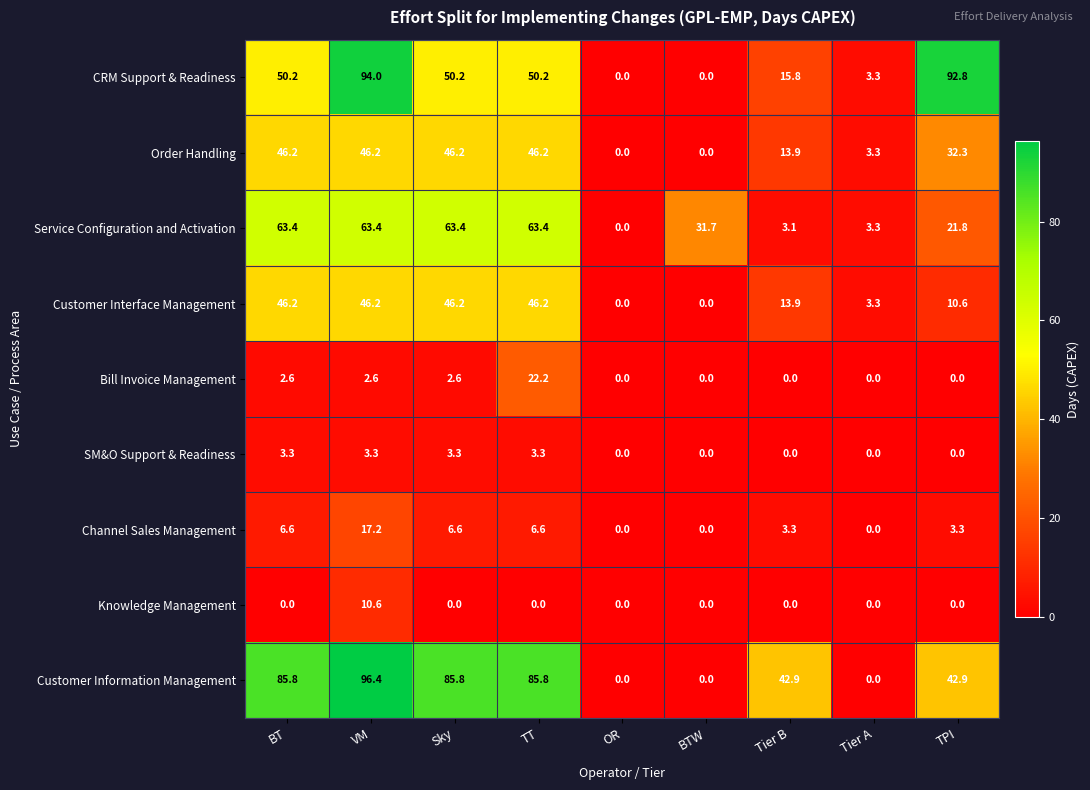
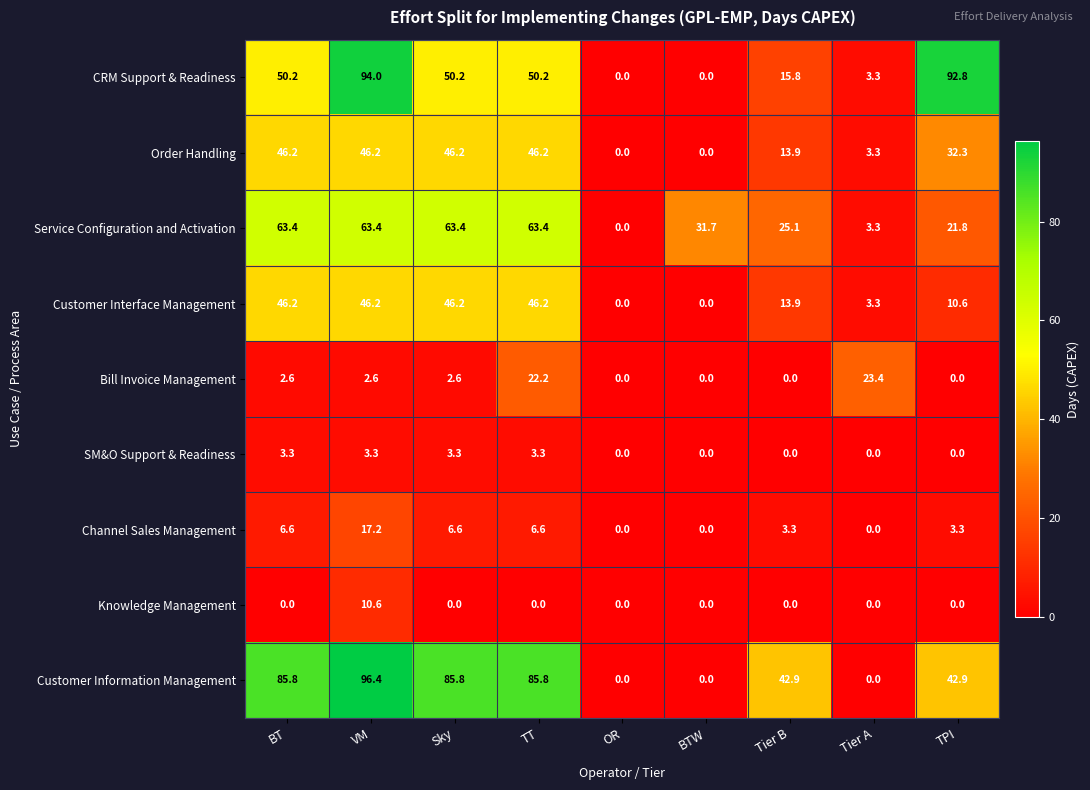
  {
    "CRM Support & Readiness": {
      "BT": 50.2,
      "VM": 94.0,
      "Sky": 50.2,
      "TT": 50.2,
      "OR": 0.0,
      "BTW": 0.0,
      "Tier B": 15.8,
      "Tier A": 3.3,
      "TPI": 92.8
    },
    "Order Handling": {
      "BT": 46.2,
      "VM": 46.2,
      "Sky": 46.2,
      "TT": 46.2,
      "OR": 0.0,
      "BTW": 0.0,
      "Tier B": 13.9,
      "Tier A": 3.3,
      "TPI": 32.3
    },
    "Service Configuration and Activation": {
      "BT": 63.4,
      "VM": 63.4,
      "Sky": 63.4,
      "TT": 63.4,
      "OR": 0.0,
      "BTW": 31.7,
-     "Tier B": 3.1,
+     "Tier B": 25.1,
      "Tier A": 3.3,
      "TPI": 21.8
    },
    "Customer Interface Management": {
      "BT": 46.2,
      "VM": 46.2,
      "Sky": 46.2,
      "TT": 46.2,
      "OR": 0.0,
      "BTW": 0.0,
      "Tier B": 13.9,
      "Tier A": 3.3,
      "TPI": 10.6
    },
    "Bill Invoice Management": {
      "BT": 2.6,
      "VM": 2.6,
      "Sky": 2.6,
      "TT": 22.2,
      "OR": 0.0,
      "BTW": 0.0,
      "Tier B": 0.0,
-     "Tier A": 0.0,
+     "Tier A": 23.4,
      "TPI": 0.0
    },
    "SM&O Support & Readiness": {
      "BT": 3.3,
      "VM": 3.3,
      "Sky": 3.3,
      "TT": 3.3,
      "OR": 0.0,
      "BTW": 0.0,
      "Tier B": 0.0,
      "Tier A": 0.0,
      "TPI": 0.0
    },
    "Channel Sales Management": {
      "BT": 6.6,
      "VM": 17.2,
      "Sky": 6.6,
      "TT": 6.6,
      "OR": 0.0,
      "BTW": 0.0,
      "Tier B": 3.3,
      "Tier A": 0.0,
      "TPI": 3.3
    },
    "Knowledge Management": {
      "BT": 0.0,
      "VM": 10.6,
      "Sky": 0.0,
      "TT": 0.0,
      "OR": 0.0,
      "BTW": 0.0,
      "Tier B": 0.0,
      "Tier A": 0.0,
      "TPI": 0.0
    },
    "Customer Information Management": {
      "BT": 85.8,
      "VM": 96.4,
      "Sky": 85.8,
      "TT": 85.8,
      "OR": 0.0,
      "BTW": 0.0,
      "Tier B": 42.9,
      "Tier A": 0.0,
      "TPI": 42.9
    }
  }
